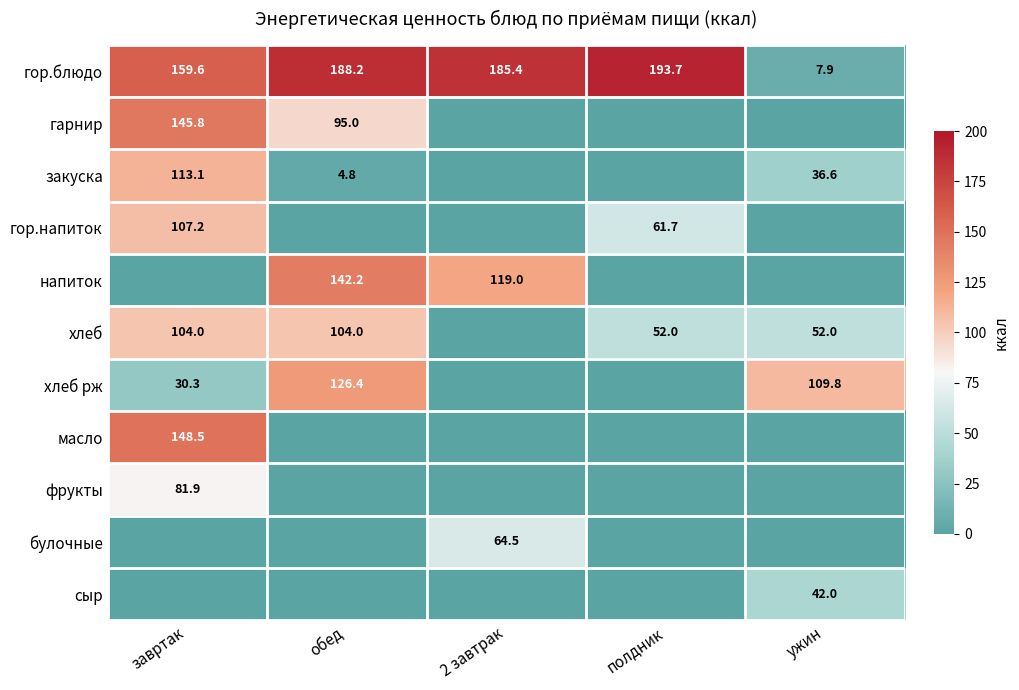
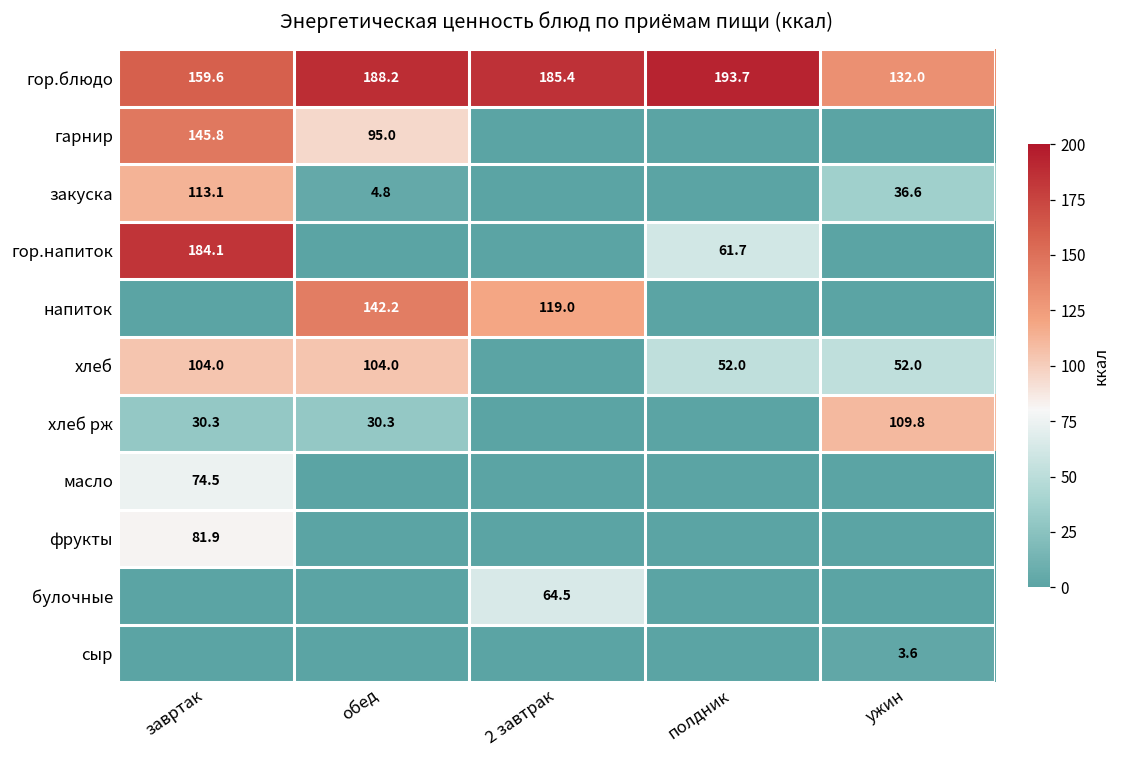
  {
    "гор.блюдо": {
      "завртак": 159.6,
      "обед": 188.2,
      "2 завтрак": 185.4,
      "полдник": 193.7,
-     "ужин": 7.9
+     "ужин": 132.0
    },
    "гарнир": {
      "завртак": 145.8,
      "обед": 95.0
    },
    "закуска": {
      "завртак": 113.1,
      "обед": 4.8,
      "ужин": 36.6
    },
    "гор.напиток": {
-     "завртак": 107.2,
+     "завртак": 184.1,
      "полдник": 61.7
    },
    "напиток": {
      "обед": 142.2,
      "2 завтрак": 119.0
    },
    "хлеб": {
      "завртак": 104.0,
      "обед": 104.0,
      "полдник": 52.0,
      "ужин": 52.0
    },
    "хлеб рж": {
      "завртак": 30.3,
-     "обед": 126.4,
+     "обед": 30.3,
      "ужин": 109.8
    },
    "масло": {
-     "завртак": 148.5
+     "завртак": 74.5
    },
    "фрукты": {
      "завртак": 81.9
    },
    "булочные": {
      "2 завтрак": 64.5
    },
    "сыр": {
-     "ужин": 42.0
+     "ужин": 3.6
    }
  }
